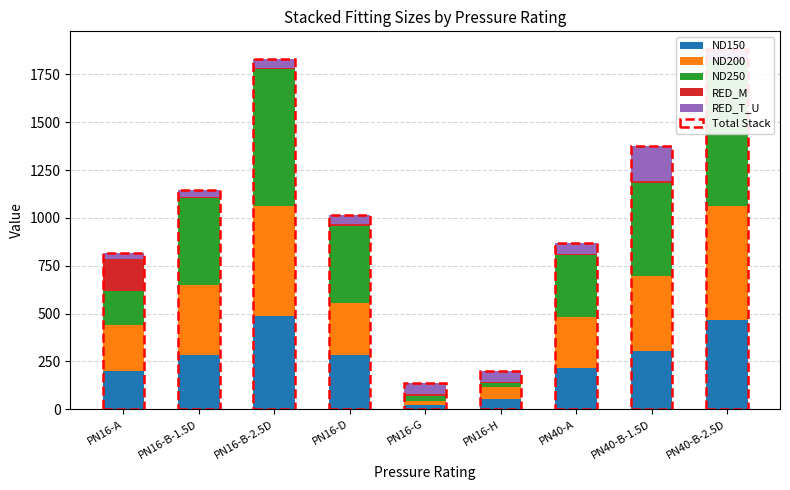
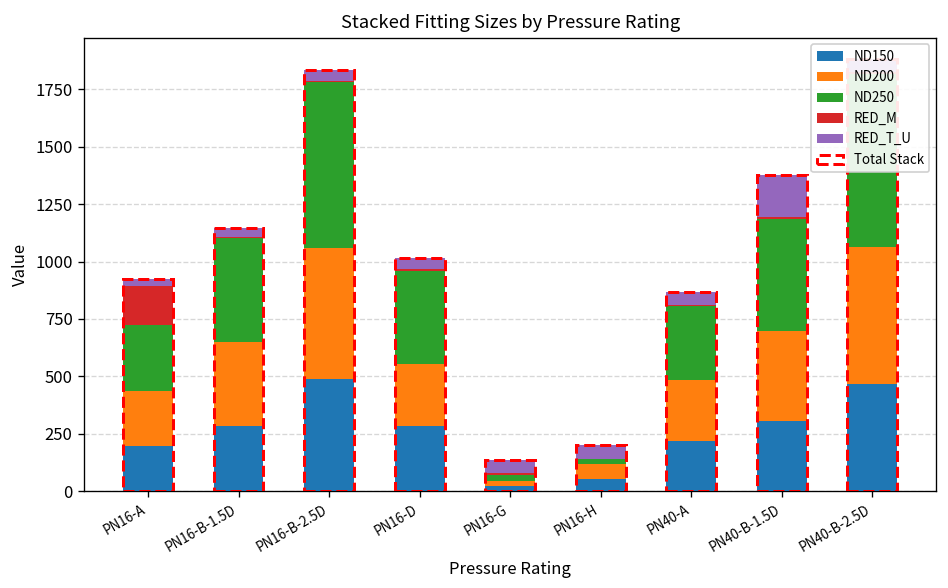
  {
    "ND150": {
      "PN16-A": 200,
      "PN16-B-1.5D": 280,
      "PN16-B-2.5D": 490,
      "PN16-D": 290,
      "PN16-G": 20,
      "PN16-H": 60,
      "PN40-A": 220,
      "PN40-B-1.5D": 300,
      "PN40-B-2.5D": 470
    },
    "ND200": {
      "PN16-A": 240,
      "PN16-B-1.5D": 370,
      "PN16-B-2.5D": 570,
      "PN16-D": 270,
      "PN16-G": 20,
      "PN16-H": 60,
      "PN40-A": 270,
      "PN40-B-1.5D": 390,
      "PN40-B-2.5D": 600
    },
    "ND250": {
-     "PN16-A": 180,
+     "PN16-A": 290,
      "PN16-B-1.5D": 450,
      "PN16-B-2.5D": 720,
      "PN16-D": 410,
      "PN16-G": 30,
      "PN16-H": 20,
      "PN40-A": 320,
      "PN40-B-1.5D": 490
    },
    "RED_M": {
      "PN16-A": 170
    },
    "RED_T_U": {
      "PN16-A": 30,
      "PN16-B-1.5D": 40,
      "PN16-B-2.5D": 50,
      "PN16-D": 50,
      "PN16-G": 60,
      "PN16-H": 60,
      "PN40-A": 60,
      "PN40-B-1.5D": 180
    }
  }
